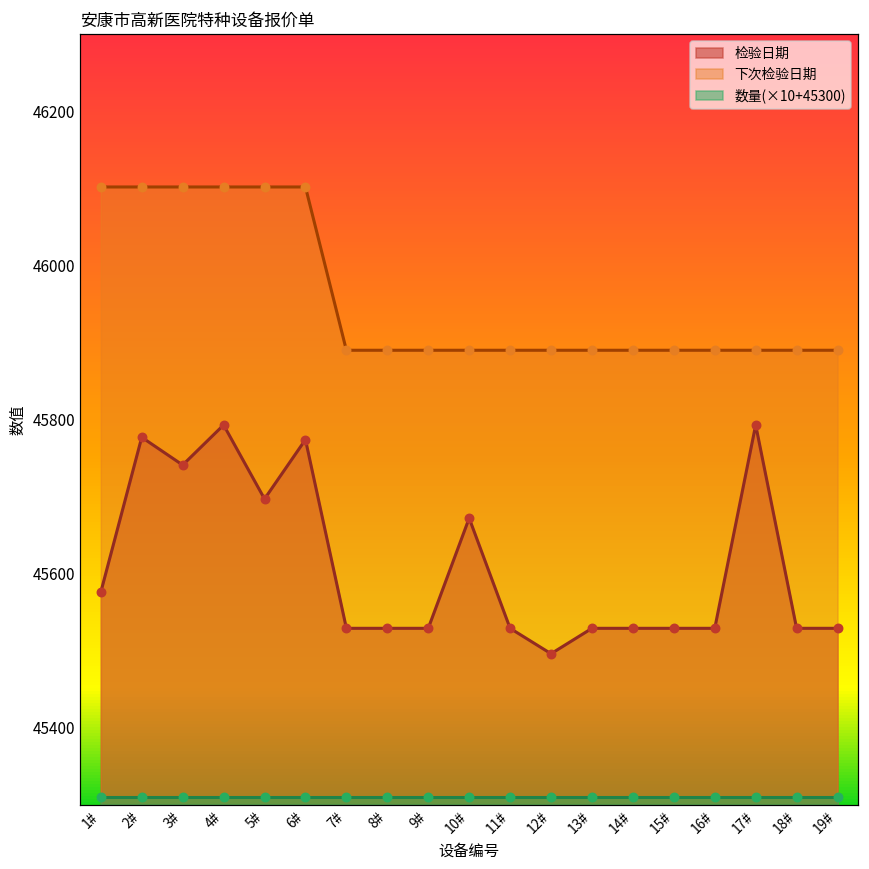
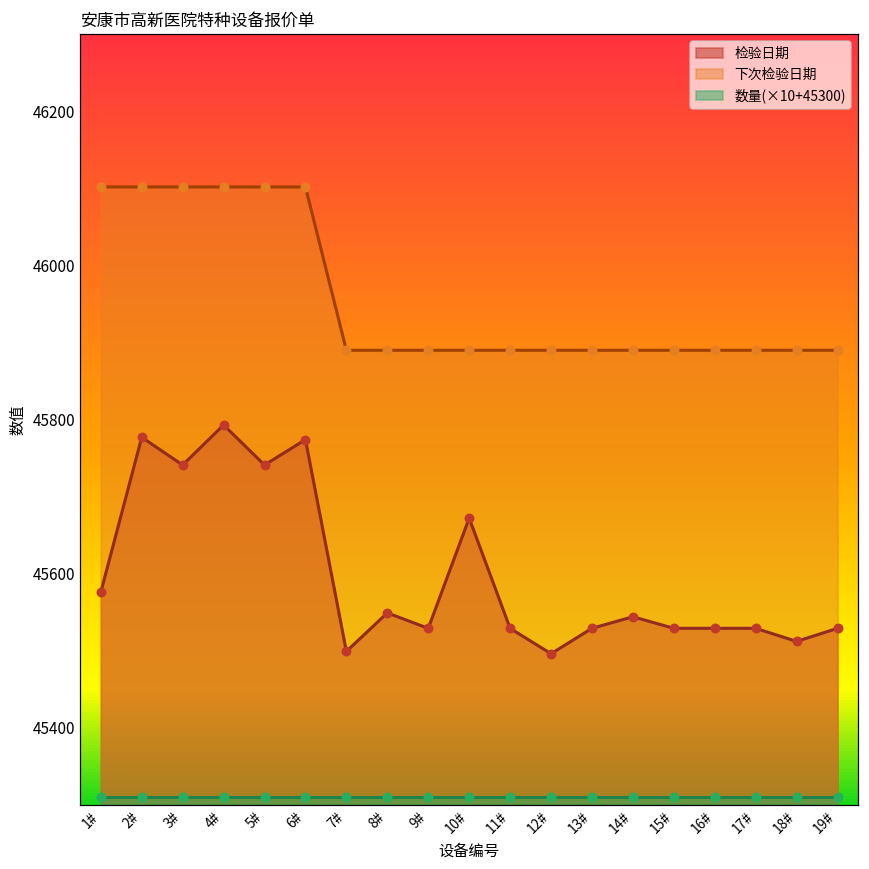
  {
    "检验日期": {
      "1#": 45580,
      "2#": 45780,
      "3#": 45740,
      "4#": 45790,
-     "5#": 45700,
+     "5#": 45740,
      "6#": 45770,
-     "7#": 45530,
-     "8#": 45530,
+     "7#": 45500,
+     "8#": 45550,
      "9#": 45530,
      "10#": 45670,
      "11#": 45530,
      "12#": 45500,
      "13#": 45530,
-     "14#": 45530,
+     "14#": 45540,
      "15#": 45530,
      "16#": 45530,
-     "17#": 45790,
-     "18#": 45530,
+     "17#": 45530,
+     "18#": 45510,
      "19#": 45530
    },
    "下次检验日期": {
      "1#": 46100,
      "2#": 46100,
      "3#": 46100,
      "4#": 46100,
      "5#": 46100,
      "6#": 46100,
      "7#": 45890,
      "8#": 45890,
      "9#": 45890,
      "10#": 45890,
      "11#": 45890,
      "12#": 45890,
      "13#": 45890,
      "14#": 45890,
      "15#": 45890,
      "16#": 45890,
      "17#": 45890,
      "18#": 45890,
      "19#": 45890
    },
    "数量(×10+45300)": {
      "1#": 45310,
      "2#": 45310,
      "3#": 45310,
      "4#": 45310,
      "5#": 45310,
      "6#": 45310,
      "7#": 45310,
      "8#": 45310,
      "9#": 45310,
      "10#": 45310,
      "11#": 45310,
      "12#": 45310,
      "13#": 45310,
      "14#": 45310,
      "15#": 45310,
      "16#": 45310,
      "17#": 45310,
      "18#": 45310,
      "19#": 45310
    }
  }
